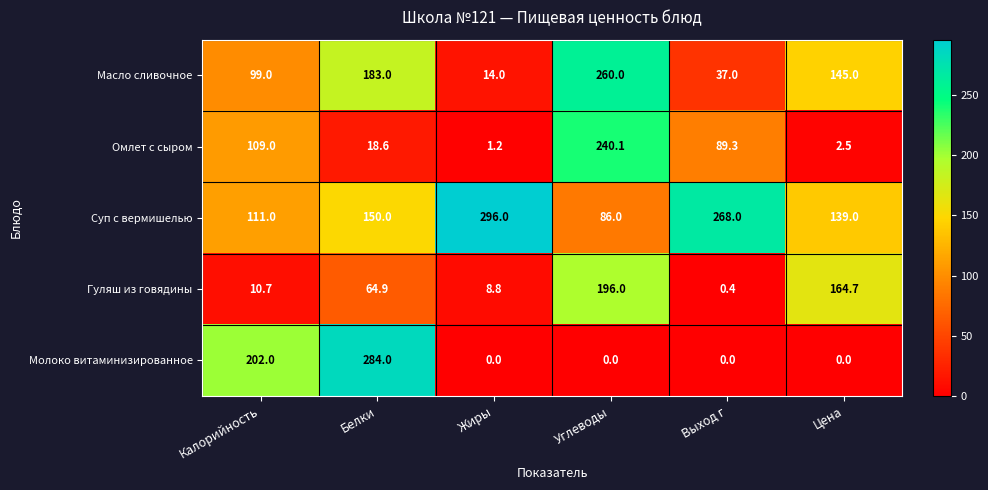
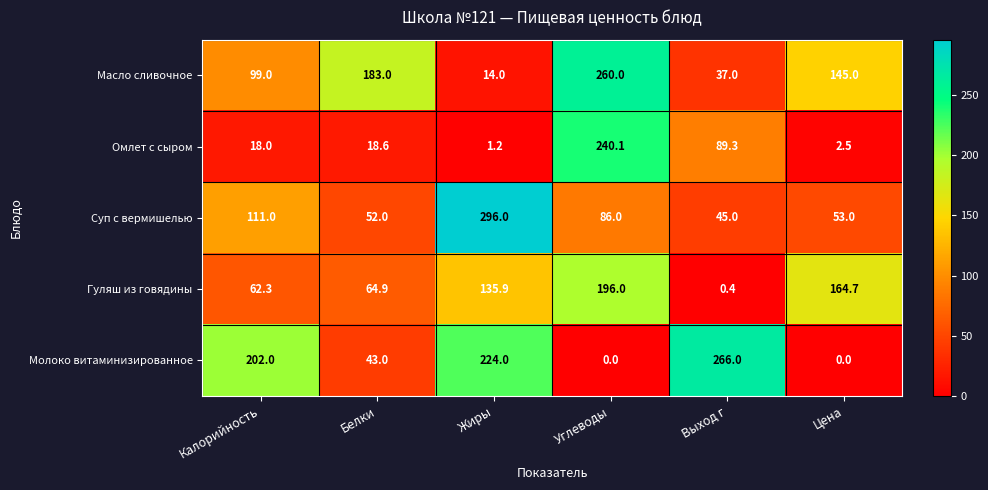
  {
    "Масло сливочное": {
      "Калорийность": 99.0,
      "Белки": 183.0,
      "Жиры": 14.0,
      "Углеводы": 260.0,
      "Выход г": 37.0,
      "Цена": 145.0
    },
    "Омлет с сыром": {
-     "Калорийность": 109.0,
+     "Калорийность": 18.0,
      "Белки": 18.6,
      "Жиры": 1.2,
      "Углеводы": 240.1,
      "Выход г": 89.3,
      "Цена": 2.5
    },
    "Суп с вермишелью": {
      "Калорийность": 111.0,
-     "Белки": 150.0,
+     "Белки": 52.0,
      "Жиры": 296.0,
      "Углеводы": 86.0,
-     "Выход г": 268.0,
-     "Цена": 139.0
+     "Выход г": 45.0,
+     "Цена": 53.0
    },
    "Гуляш из говядины": {
-     "Калорийность": 10.7,
+     "Калорийность": 62.3,
      "Белки": 64.9,
-     "Жиры": 8.8,
+     "Жиры": 135.9,
      "Углеводы": 196.0,
      "Выход г": 0.4,
      "Цена": 164.7
    },
    "Молоко витаминизированное": {
      "Калорийность": 202.0,
-     "Белки": 284.0,
-     "Жиры": 0.0,
+     "Белки": 43.0,
+     "Жиры": 224.0,
      "Углеводы": 0.0,
-     "Выход г": 0.0,
+     "Выход г": 266.0,
      "Цена": 0.0
    }
  }
